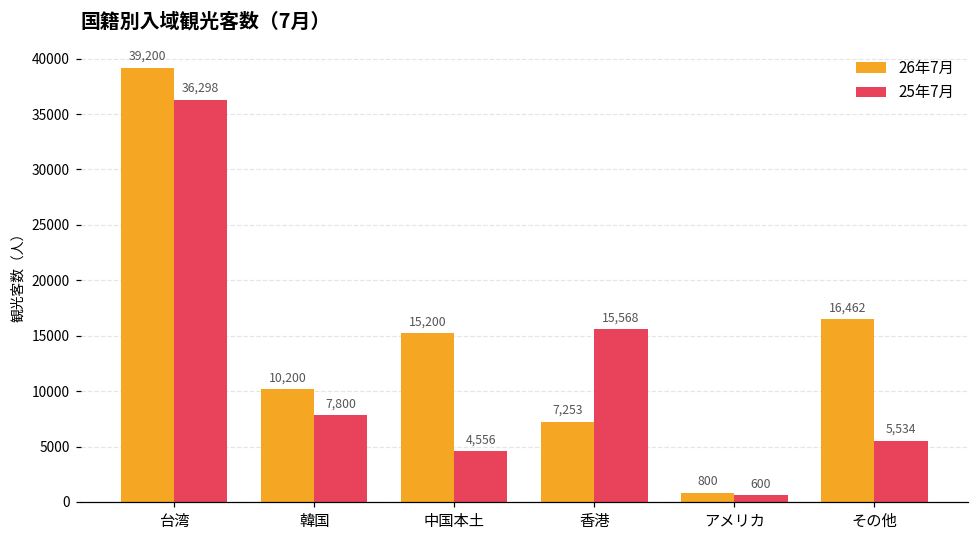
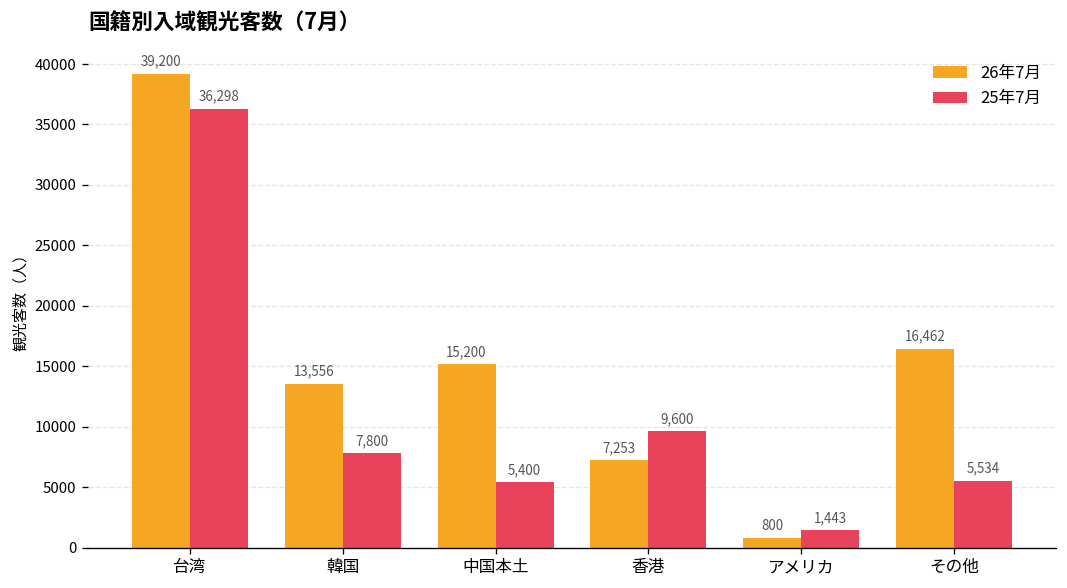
  {
    "26年7月": {
      "台湾": "39,200",
-     "韓国": "10,200",
+     "韓国": "13,556",
      "中国本土": "15,200",
      "香港": "7,253",
      "アメリカ": "800",
      "その他": "16,462"
    },
    "25年7月": {
      "台湾": "36,298",
      "韓国": "7,800",
-     "中国本土": "4,556",
-     "香港": "15,568",
-     "アメリカ": "600",
+     "中国本土": "5,400",
+     "香港": "9,600",
+     "アメリカ": "1,443",
      "その他": "5,534"
    }
  }
